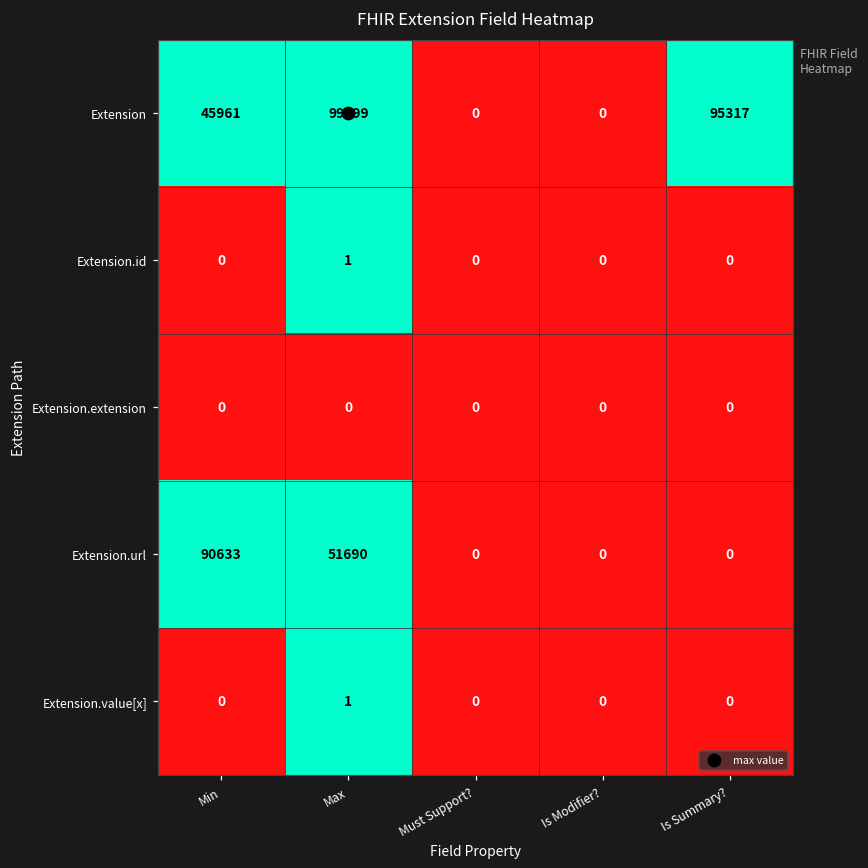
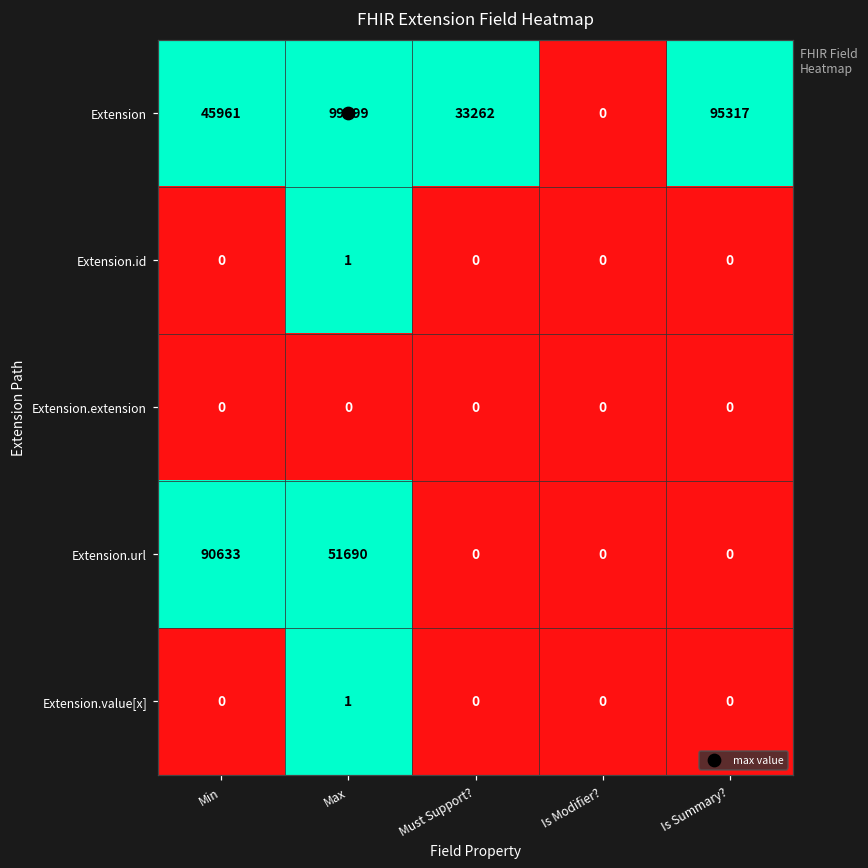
  {
    "Extension": {
      "Min": 45961,
-     "Must Support?": 0,
+     "Must Support?": 33262,
      "Is Modifier?": 0,
      "Is Summary?": 95317
    },
    "Extension.id": {
      "Min": 0,
      "Max": 1,
      "Must Support?": 0,
      "Is Modifier?": 0,
      "Is Summary?": 0
    },
    "Extension.extension": {
      "Min": 0,
      "Max": 0,
      "Must Support?": 0,
      "Is Modifier?": 0,
      "Is Summary?": 0
    },
    "Extension.url": {
      "Min": 90633,
      "Max": 51690,
      "Must Support?": 0,
      "Is Modifier?": 0,
      "Is Summary?": 0
    },
    "Extension.value[x]": {
      "Min": 0,
      "Max": 1,
      "Must Support?": 0,
      "Is Modifier?": 0,
      "Is Summary?": 0
    }
  }
